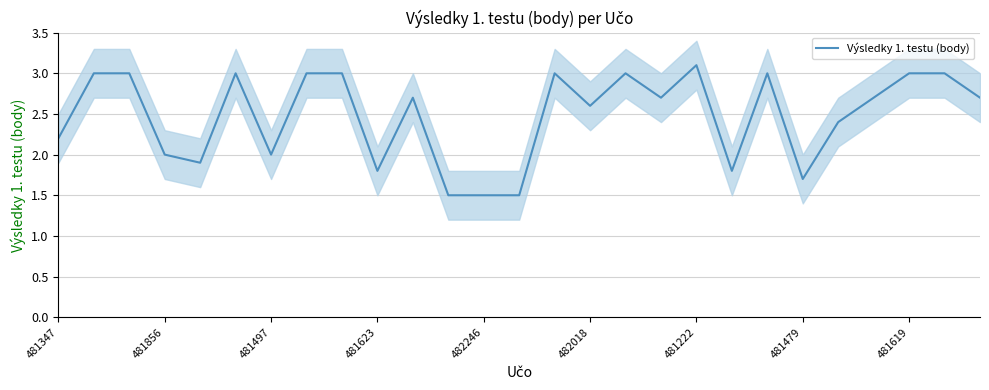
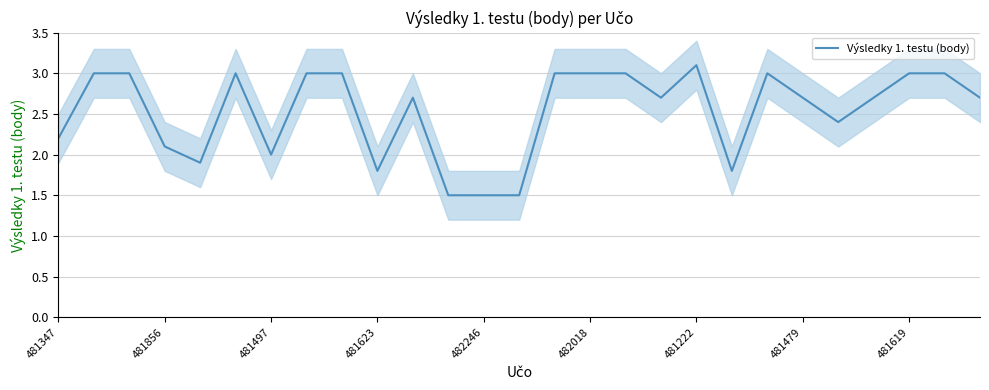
  {
    "Výsledky 1. testu (body)": {
      "481347": 2.2,
-     "481856": 2.0,
+     "481856": 2.1,
      "481497": 2.0,
      "481623": 1.8,
      "482246": 1.5,
-     "482018": 2.6,
+     "482018": 3.0,
      "481222": 3.1,
-     "481479": 1.7,
+     "481479": 2.7,
      "481619": 3.0
    }
  }
